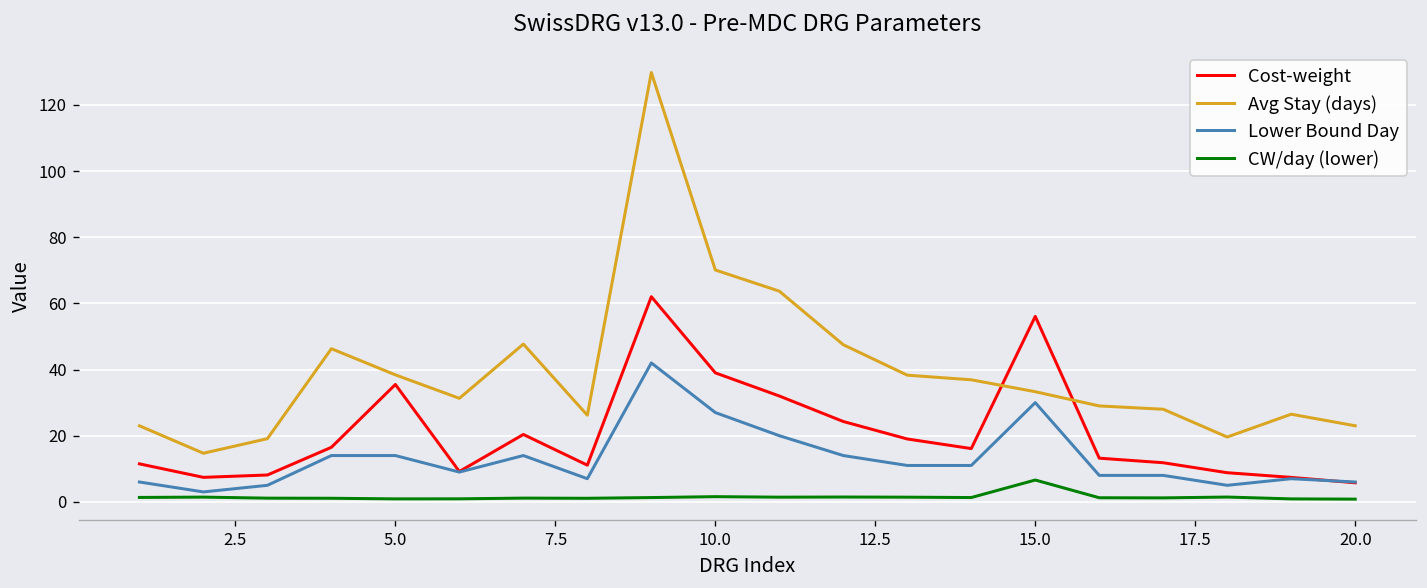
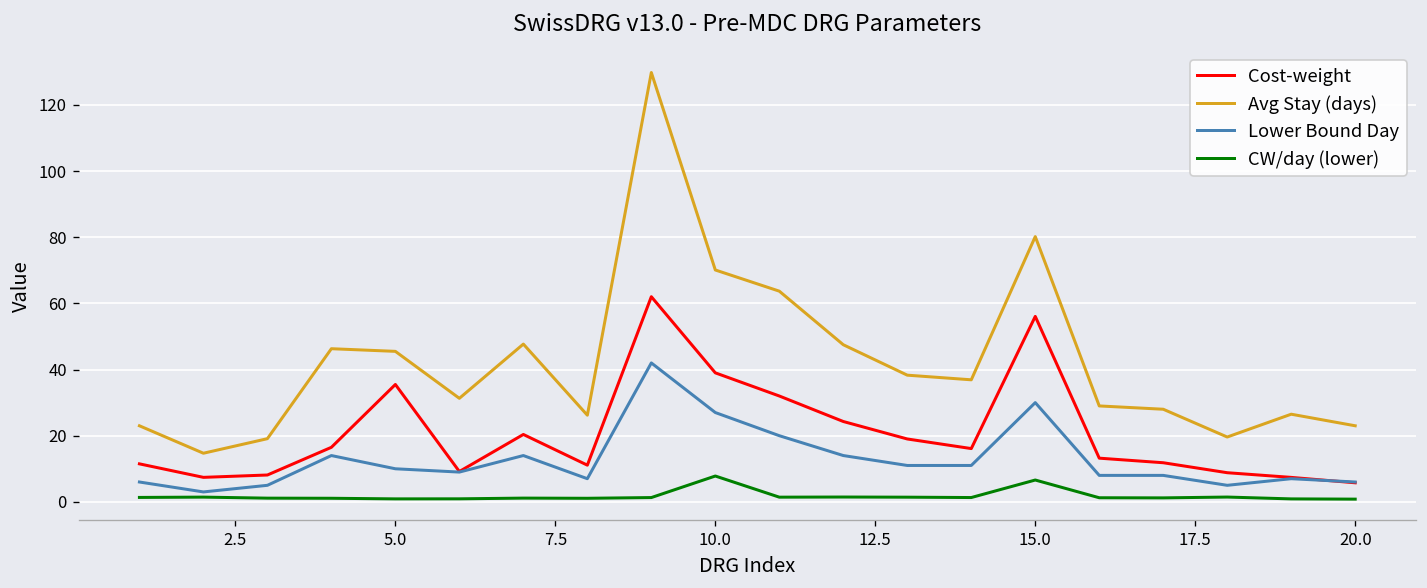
  {
    "Cost-weight": {
      "5.0": 35,
      "10.0": 39,
      "15.0": 56
    },
    "Avg Stay (days)": {
-     "5.0": 38,
+     "5.0": 46,
      "10.0": 70,
-     "15.0": 33,
+     "15.0": 80,
      "20.0": 23
    },
    "Lower Bound Day": {
-     "5.0": 14,
+     "5.0": 10,
      "10.0": 27,
      "15.0": 30
    },
    "CW/day (lower)": {
      "5.0": 1,
-     "10.0": 2,
+     "10.0": 8,
      "15.0": 7,
      "20.0": 1
    }
  }
